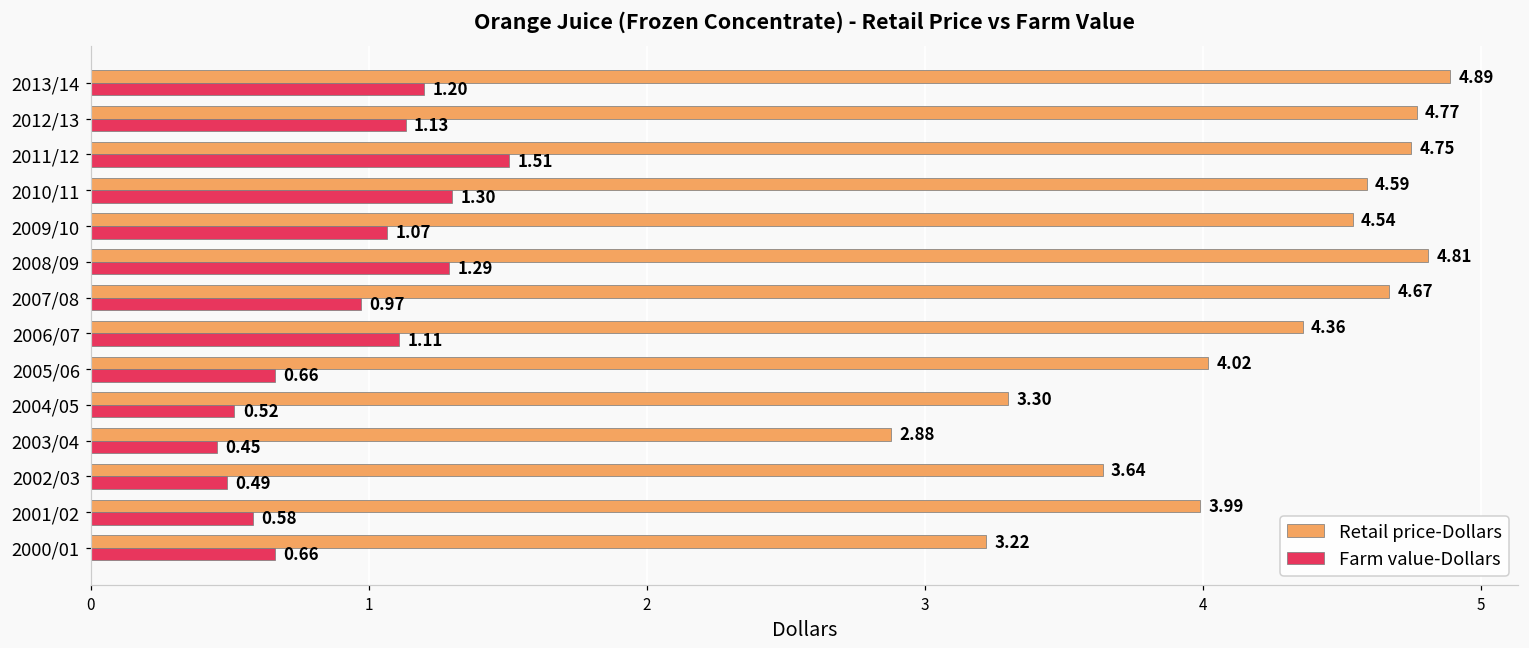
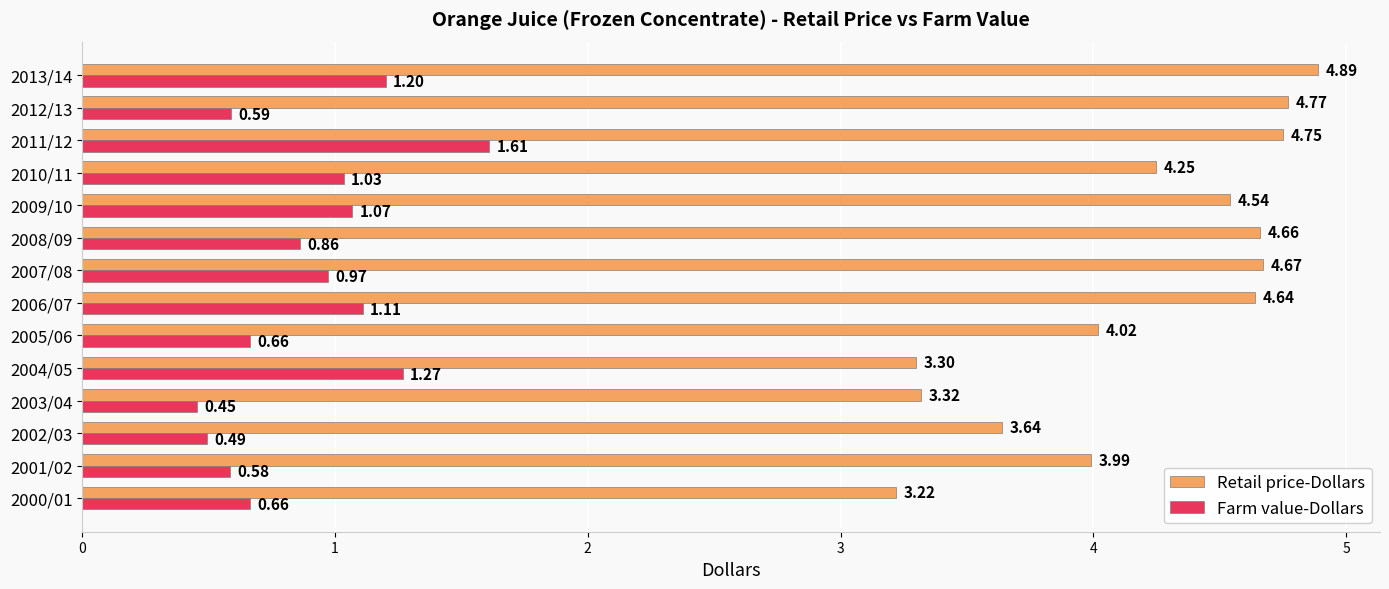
  {
    "Retail price-Dollars": {
      "2013/14": 4.89,
      "2012/13": 4.77,
      "2011/12": 4.75,
-     "2010/11": 4.59,
+     "2010/11": 4.25,
      "2009/10": 4.54,
-     "2008/09": 4.81,
+     "2008/09": 4.66,
      "2007/08": 4.67,
-     "2006/07": 4.36,
+     "2006/07": 4.64,
      "2005/06": 4.02,
      "2004/05": 3.30,
-     "2003/04": 2.88,
+     "2003/04": 3.32,
      "2002/03": 3.64,
      "2001/02": 3.99,
      "2000/01": 3.22
    },
    "Farm value-Dollars": {
      "2013/14": 1.20,
-     "2012/13": 1.13,
-     "2011/12": 1.51,
-     "2010/11": 1.30,
+     "2012/13": 0.59,
+     "2011/12": 1.61,
+     "2010/11": 1.03,
      "2009/10": 1.07,
-     "2008/09": 1.29,
+     "2008/09": 0.86,
      "2007/08": 0.97,
      "2006/07": 1.11,
      "2005/06": 0.66,
-     "2004/05": 0.52,
+     "2004/05": 1.27,
      "2003/04": 0.45,
      "2002/03": 0.49,
      "2001/02": 0.58,
      "2000/01": 0.66
    }
  }
